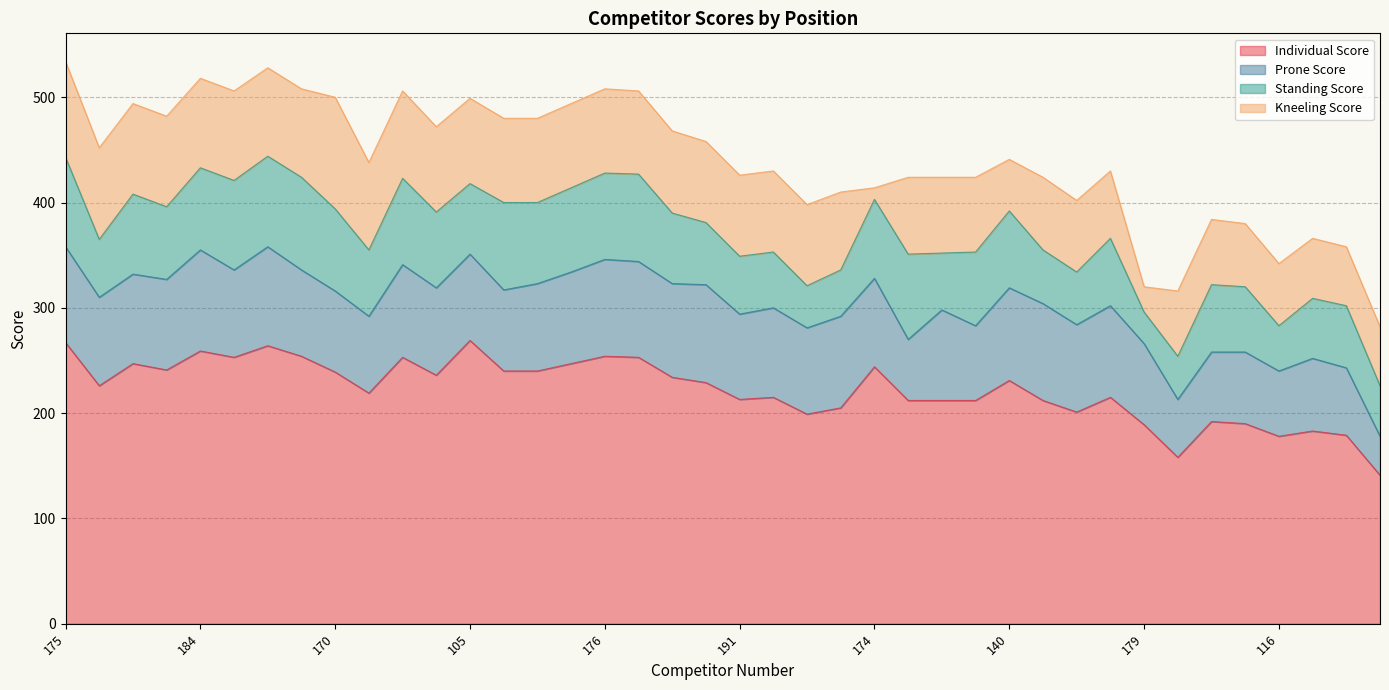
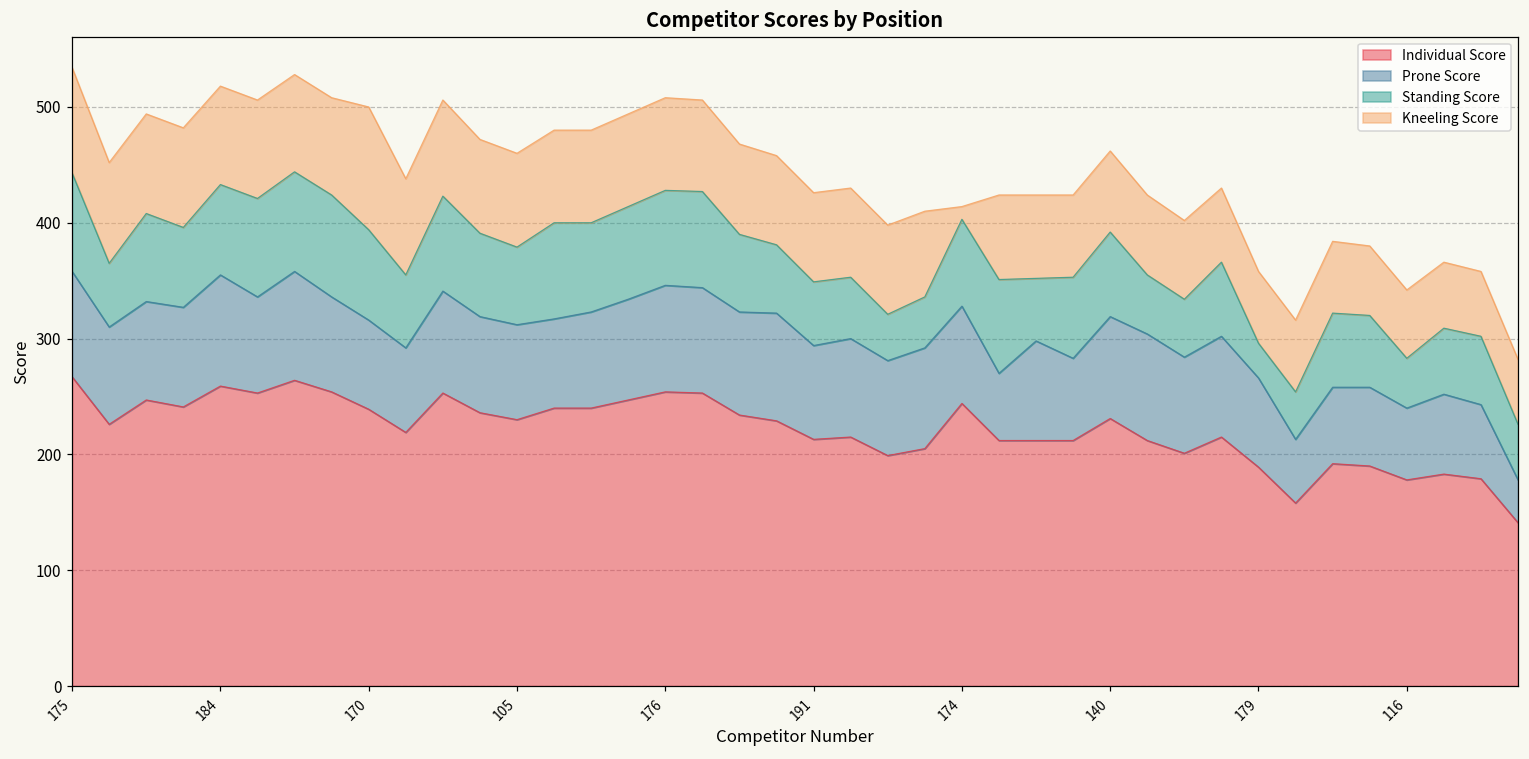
  {
    "Individual Score": {
      "175": 267,
      "184": 259,
      "170": 239,
-     "105": 269,
+     "105": 230,
      "176": 254,
      "191": 213,
      "174": 244,
      "140": 231,
      "179": 189,
      "116": 178
    },
    "Kneeling Score": {
      "175": 91,
      "184": 85,
      "170": 106,
      "105": 81,
      "176": 80,
      "191": 77,
      "174": 11,
-     "140": 49,
-     "179": 24,
+     "140": 70,
+     "179": 62,
      "116": 59
    }
  }
